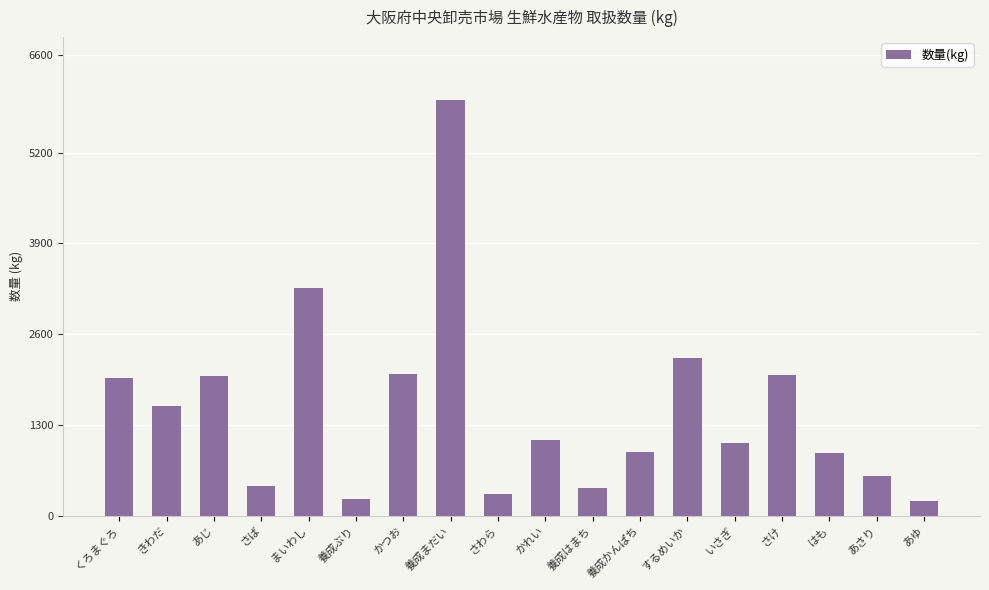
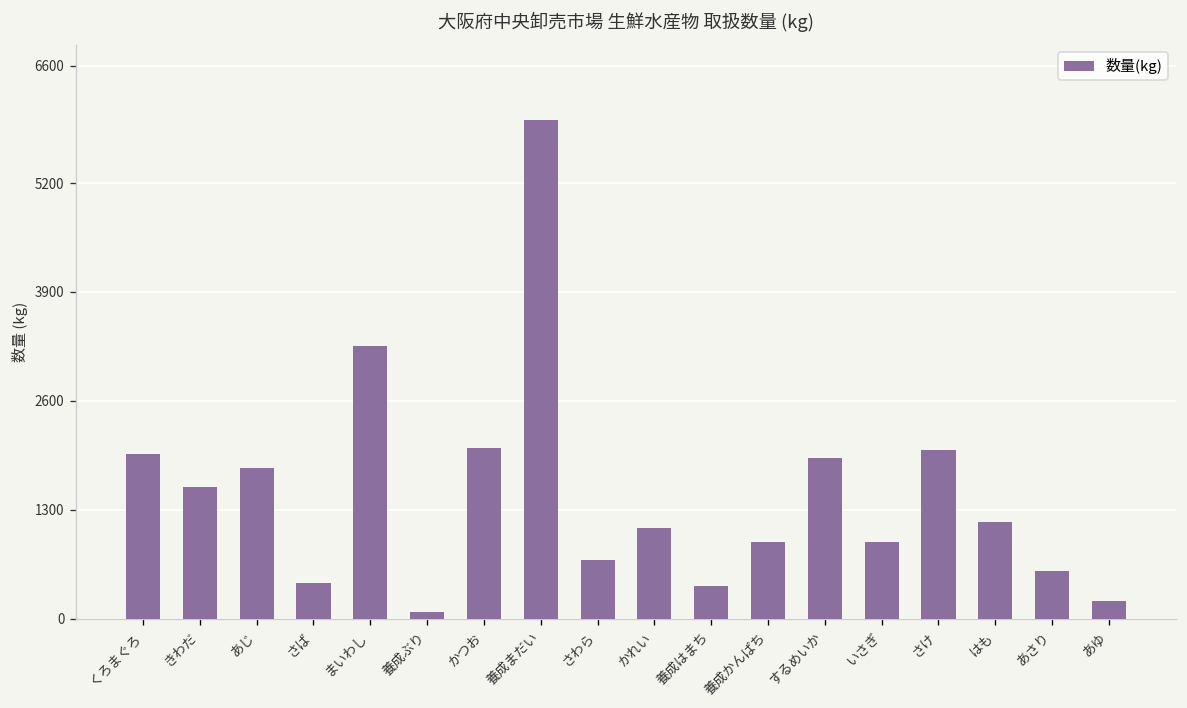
  {
    "くろまぐろ": 2000,
    "きわだ": 1600,
-   "あじ": 2000,
+   "あじ": 1800,
    "さば": 400,
    "まいわし": 3300,
-   "養成ぶり": 200,
+   "養成ぶり": 100,
    "かつお": 2000,
    "養成まだい": 6000,
-   "さわら": 300,
+   "さわら": 700,
    "かれい": 1100,
    "養成はまち": 400,
    "養成かんぱち": 900,
-   "するめいか": 2300,
-   "いさぎ": 1000,
+   "するめいか": 1900,
+   "いさぎ": 900,
    "さけ": 2000,
-   "はも": 900,
+   "はも": 1200,
    "あさり": 600,
    "あゆ": 200
  }
